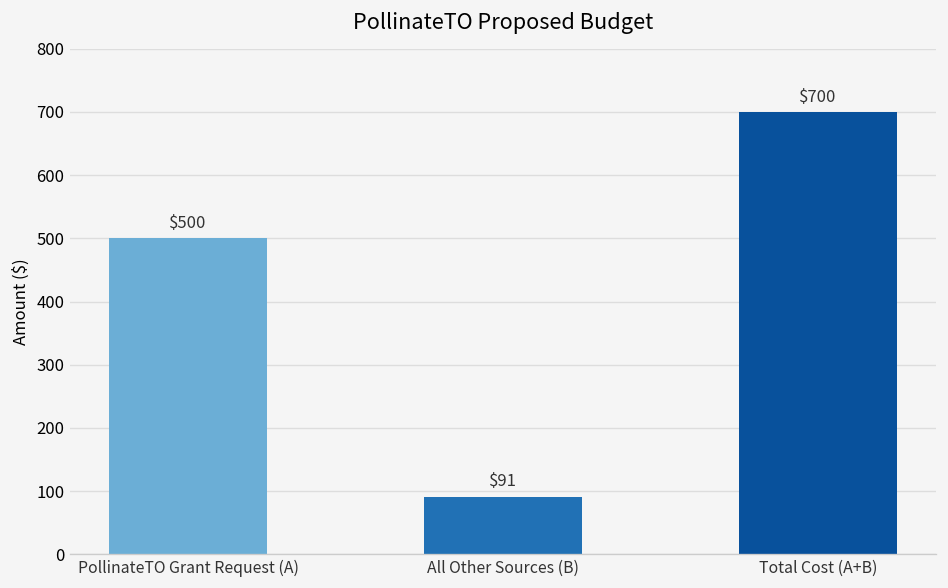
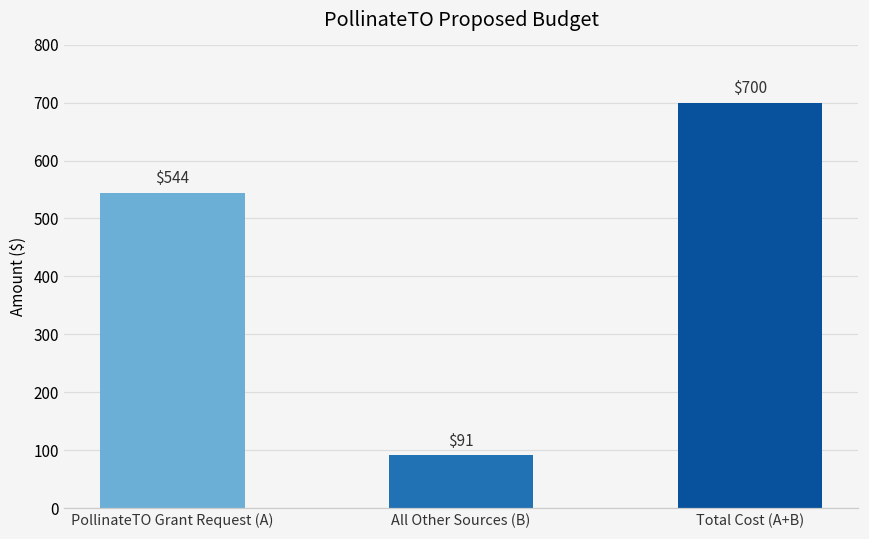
  {
-   "PollinateTO Grant Request (A)": "$500",
+   "PollinateTO Grant Request (A)": "$544",
    "All Other Sources (B)": "$91",
    "Total Cost (A+B)": "$700"
  }
